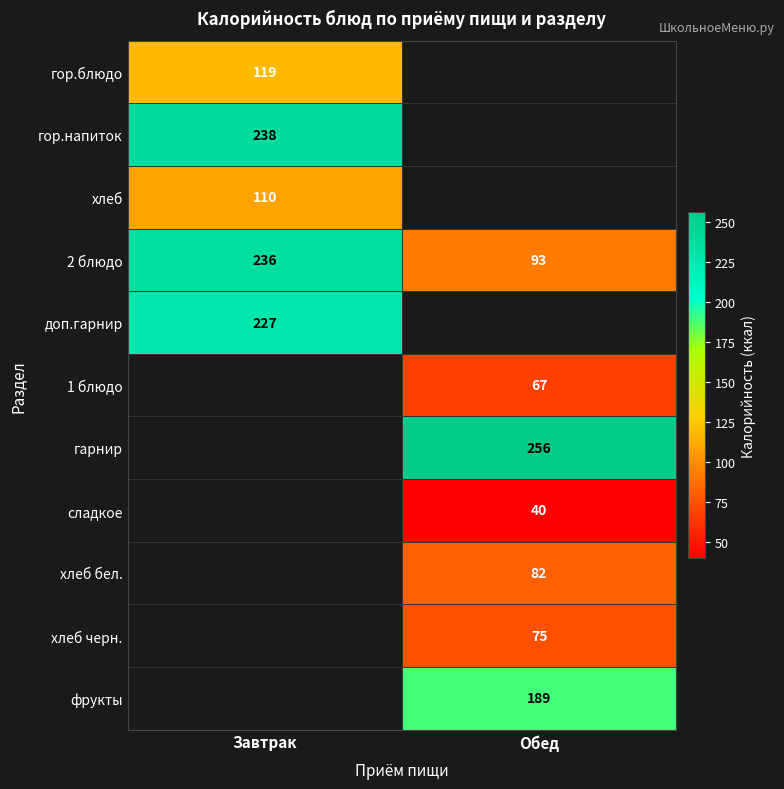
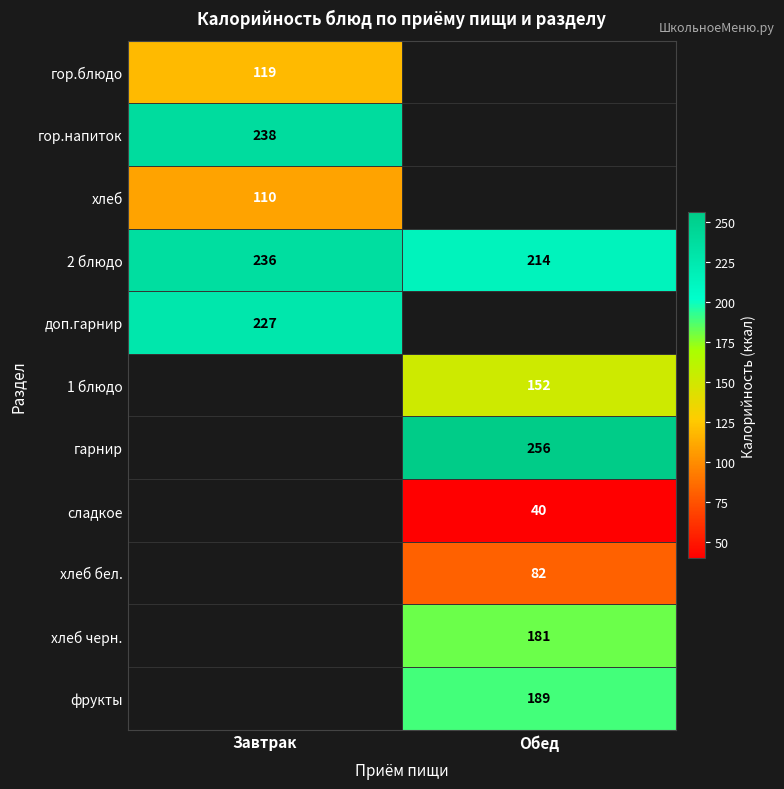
  {
    "гор.блюдо": {
      "Завтрак": 119
    },
    "гор.напиток": {
      "Завтрак": 238
    },
    "хлеб": {
      "Завтрак": 110
    },
    "2 блюдо": {
      "Завтрак": 236,
-     "Обед": 93
+     "Обед": 214
    },
    "доп.гарнир": {
      "Завтрак": 227
    },
    "1 блюдо": {
-     "Обед": 67
+     "Обед": 152
    },
    "гарнир": {
      "Обед": 256
    },
    "сладкое": {
      "Обед": 40
    },
    "хлеб бел.": {
      "Обед": 82
    },
    "хлеб черн.": {
-     "Обед": 75
+     "Обед": 181
    },
    "фрукты": {
      "Обед": 189
    }
  }
